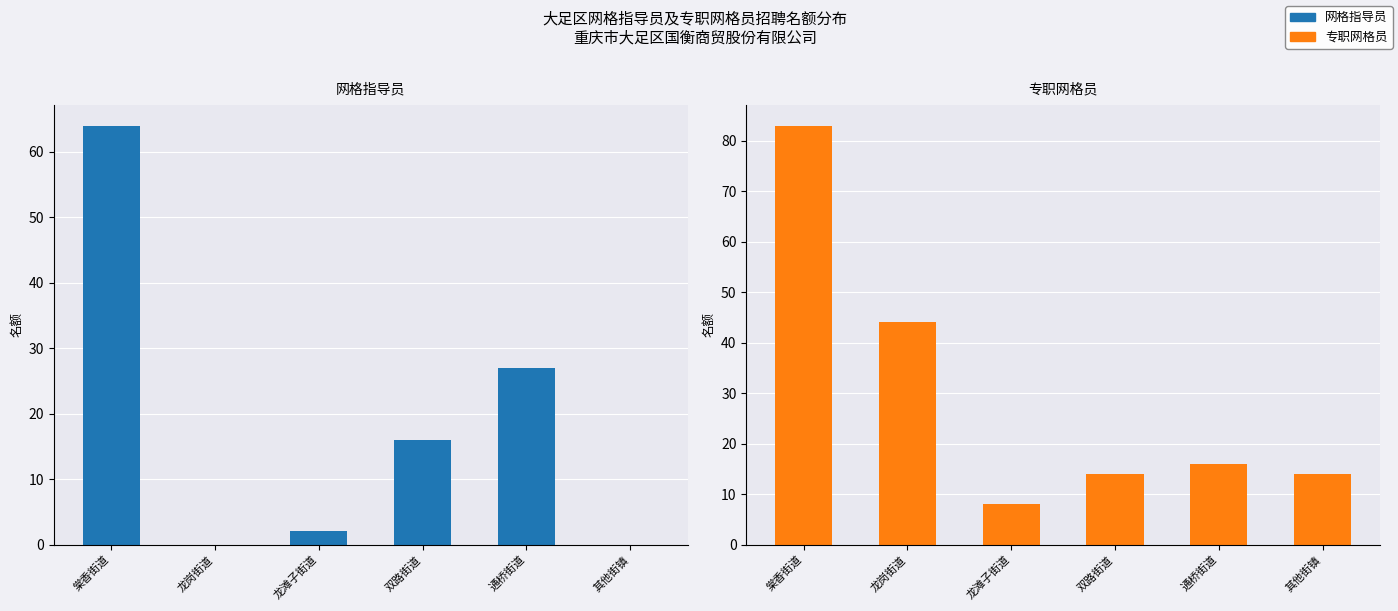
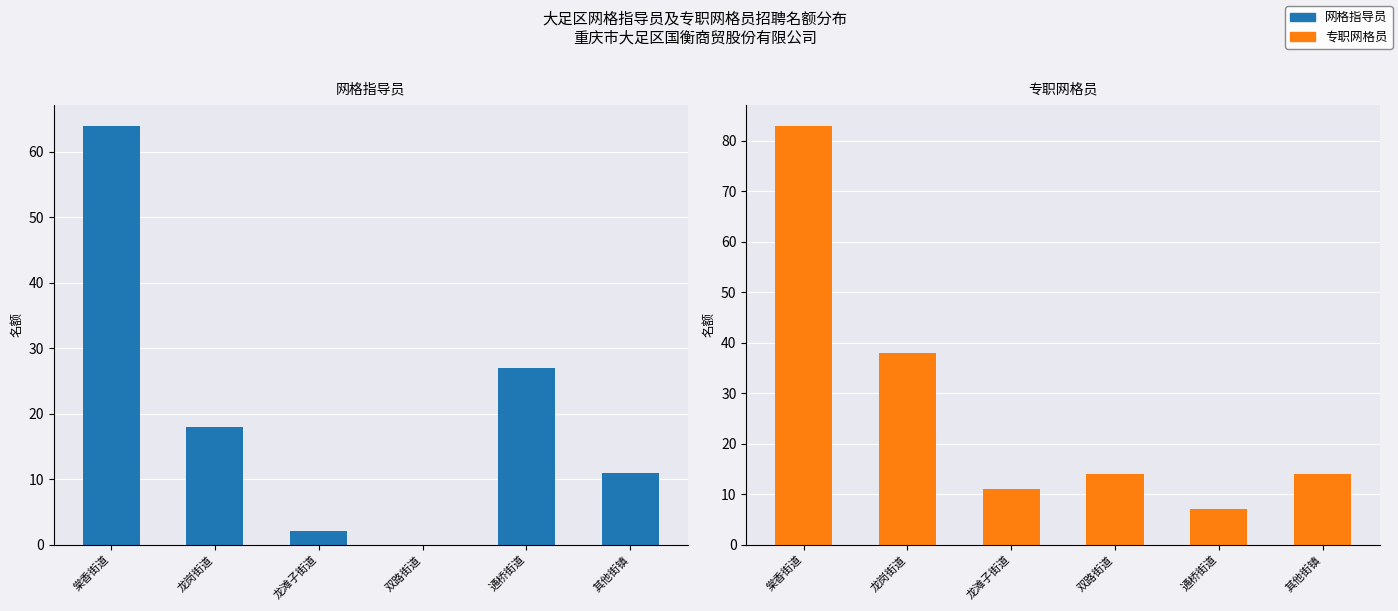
  {
    "网格指导员": {
      "棠香街道": 64,
-     "龙岗街道": 0,
+     "龙岗街道": 18,
      "龙滩子街道": 2,
-     "双路街道": 16,
+     "双路街道": 0,
      "通桥街道": 27,
-     "其他街镇": 0
+     "其他街镇": 11
    },
    "专职网格员": {
      "棠香街道": 83,
-     "龙岗街道": 44,
-     "龙滩子街道": 8,
+     "龙岗街道": 38,
+     "龙滩子街道": 11,
      "双路街道": 14,
-     "通桥街道": 16,
+     "通桥街道": 7,
      "其他街镇": 14
    }
  }
